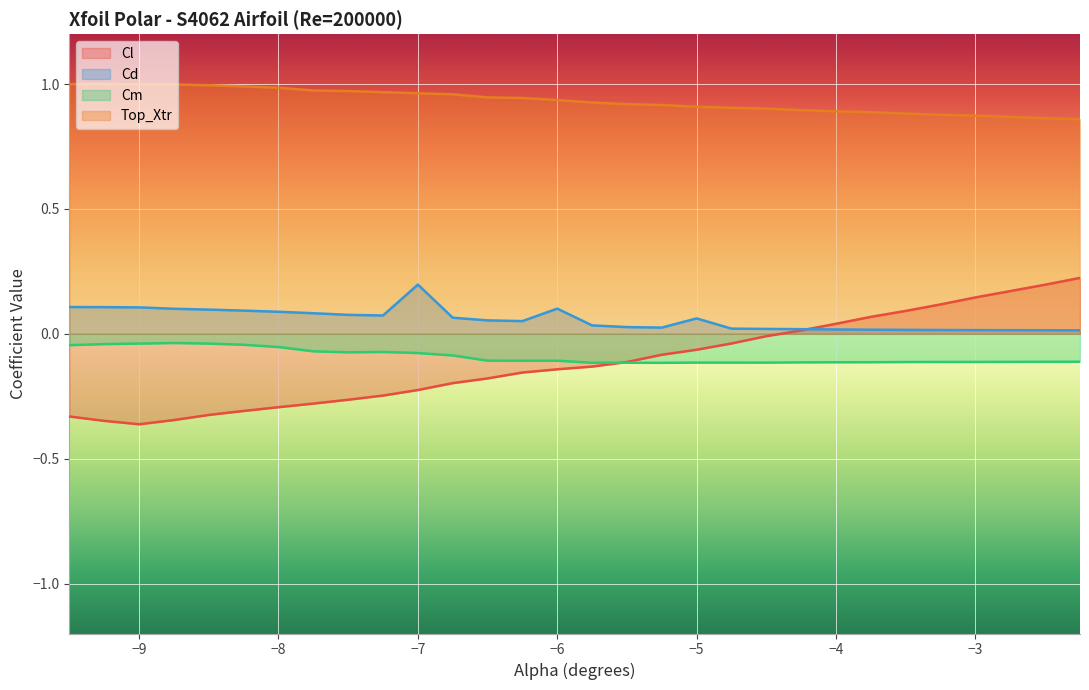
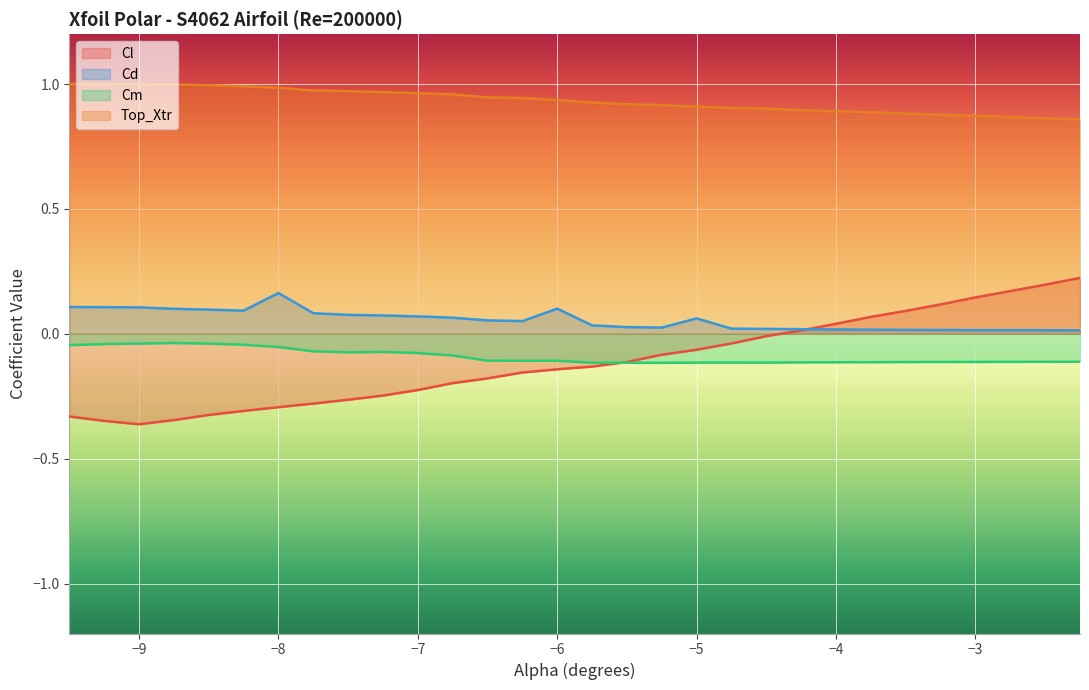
  {
    "Cd": {
      "−9": 0.11,
-     "−8": 0.09,
-     "−7": 0.20,
+     "−8": 0.16,
+     "−7": 0.07,
      "−6": 0.10,
      "−5": 0.06,
      "−4": 0.02,
      "−3": 0.01
    }
  }
